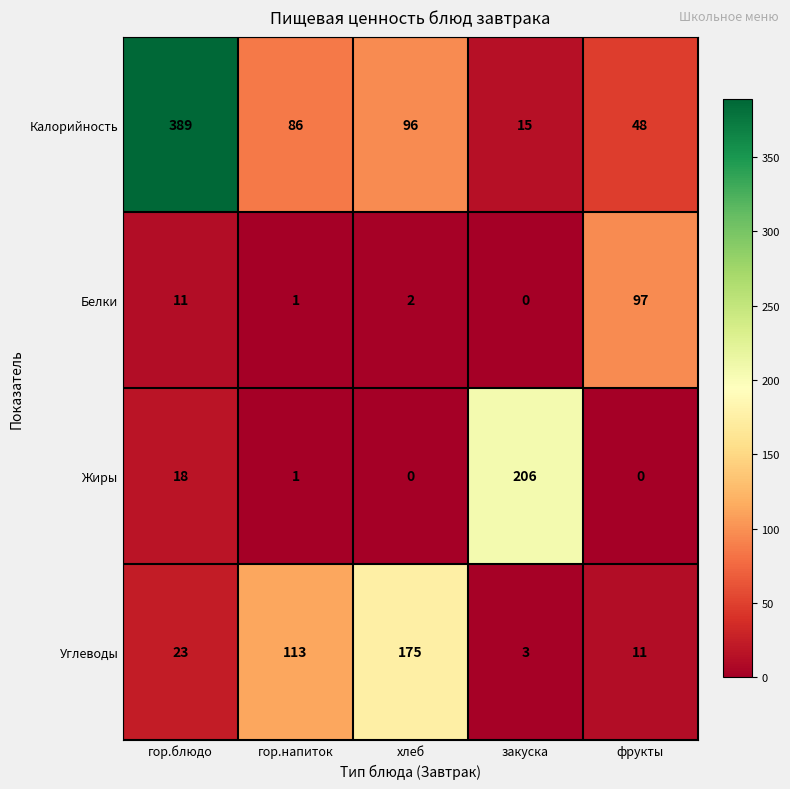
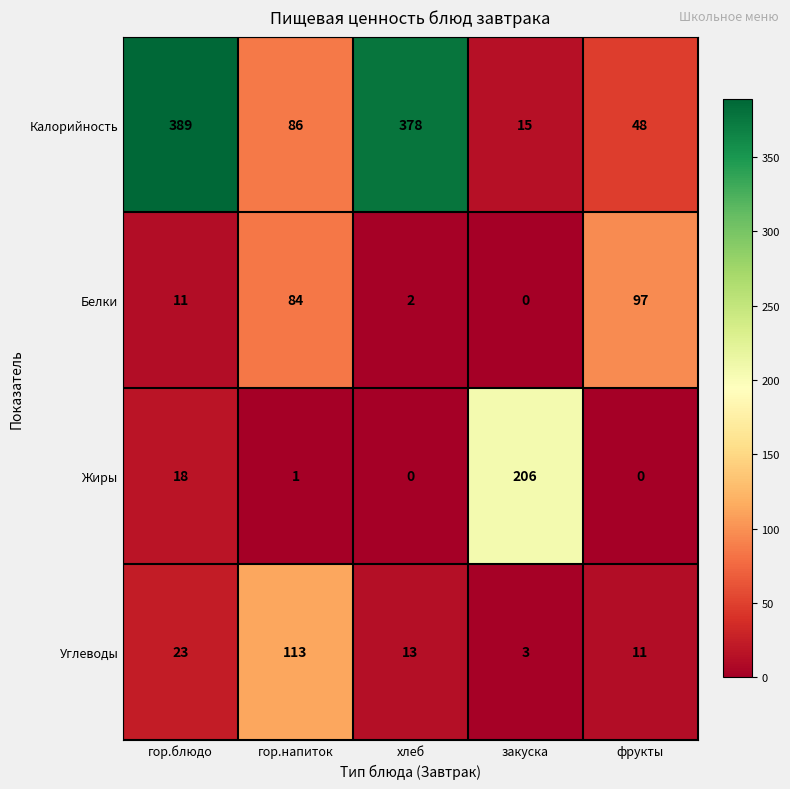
  {
    "Калорийность": {
      "гор.блюдо": 389,
      "гор.напиток": 86,
-     "хлеб": 96,
+     "хлеб": 378,
      "закуска": 15,
      "фрукты": 48
    },
    "Белки": {
      "гор.блюдо": 11,
-     "гор.напиток": 1,
+     "гор.напиток": 84,
      "хлеб": 2,
      "закуска": 0,
      "фрукты": 97
    },
    "Жиры": {
      "гор.блюдо": 18,
      "гор.напиток": 1,
      "хлеб": 0,
      "закуска": 206,
      "фрукты": 0
    },
    "Углеводы": {
      "гор.блюдо": 23,
      "гор.напиток": 113,
-     "хлеб": 175,
+     "хлеб": 13,
      "закуска": 3,
      "фрукты": 11
    }
  }
